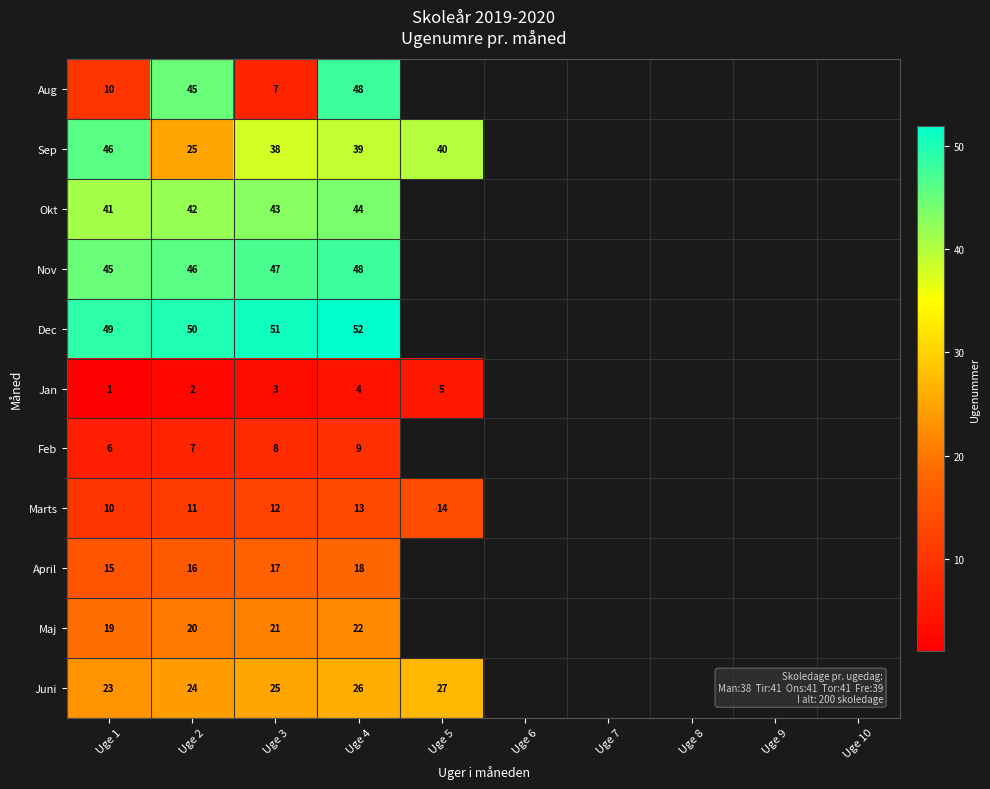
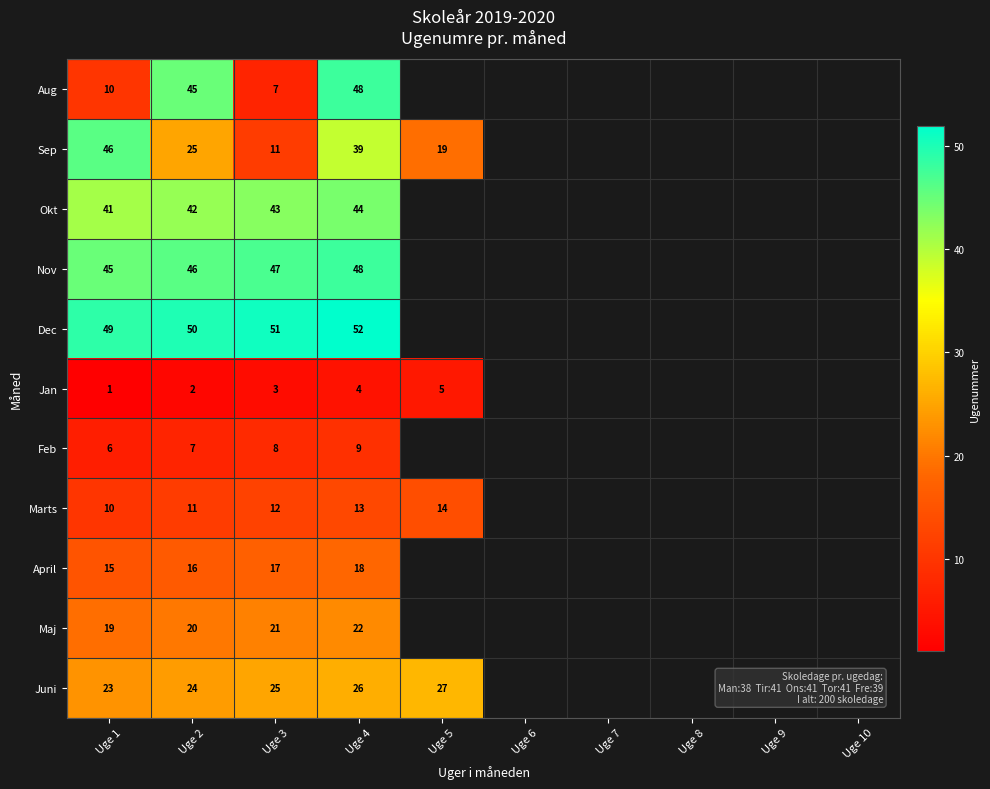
  {
    "Aug": {
      "Uge 1": 10,
      "Uge 2": 45,
      "Uge 3": 7,
      "Uge 4": 48
    },
    "Sep": {
      "Uge 1": 46,
      "Uge 2": 25,
-     "Uge 3": 38,
+     "Uge 3": 11,
      "Uge 4": 39,
-     "Uge 5": 40
+     "Uge 5": 19
    },
    "Okt": {
      "Uge 1": 41,
      "Uge 2": 42,
      "Uge 3": 43,
      "Uge 4": 44
    },
    "Nov": {
      "Uge 1": 45,
      "Uge 2": 46,
      "Uge 3": 47,
      "Uge 4": 48
    },
    "Dec": {
      "Uge 1": 49,
      "Uge 2": 50,
      "Uge 3": 51,
      "Uge 4": 52
    },
    "Jan": {
      "Uge 1": 1,
      "Uge 2": 2,
      "Uge 3": 3,
      "Uge 4": 4,
      "Uge 5": 5
    },
    "Feb": {
      "Uge 1": 6,
      "Uge 2": 7,
      "Uge 3": 8,
      "Uge 4": 9
    },
    "Marts": {
      "Uge 1": 10,
      "Uge 2": 11,
      "Uge 3": 12,
      "Uge 4": 13,
      "Uge 5": 14
    },
    "April": {
      "Uge 1": 15,
      "Uge 2": 16,
      "Uge 3": 17,
      "Uge 4": 18
    },
    "Maj": {
      "Uge 1": 19,
      "Uge 2": 20,
      "Uge 3": 21,
      "Uge 4": 22
    },
    "Juni": {
      "Uge 1": 23,
      "Uge 2": 24,
      "Uge 3": 25,
      "Uge 4": 26,
      "Uge 5": 27
    }
  }
